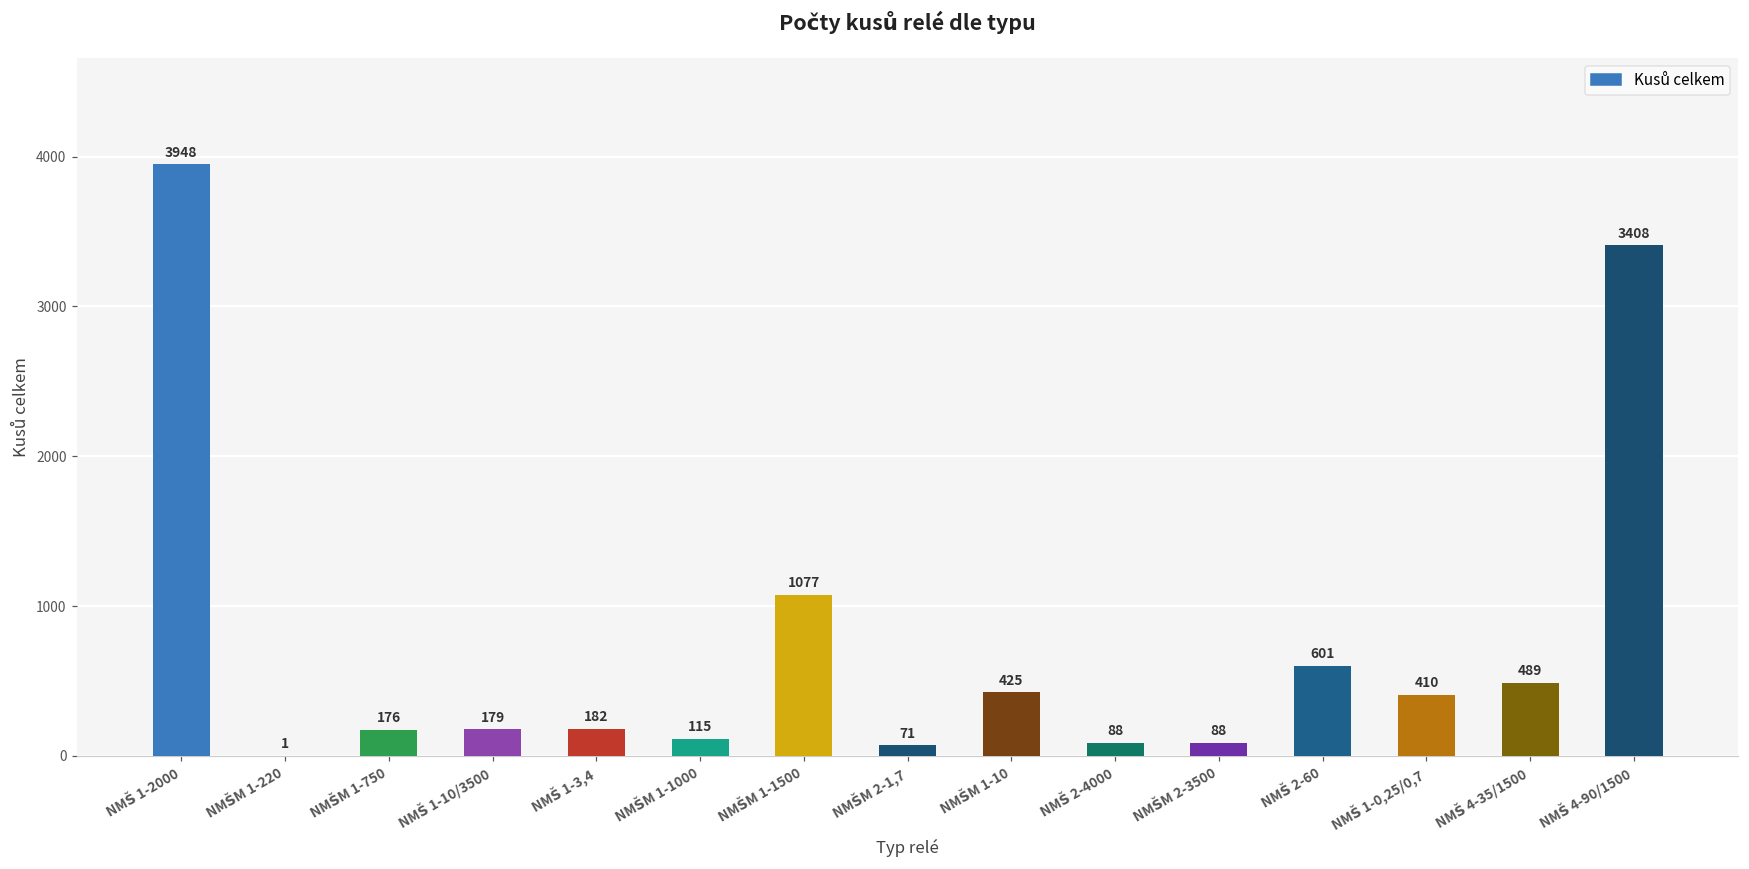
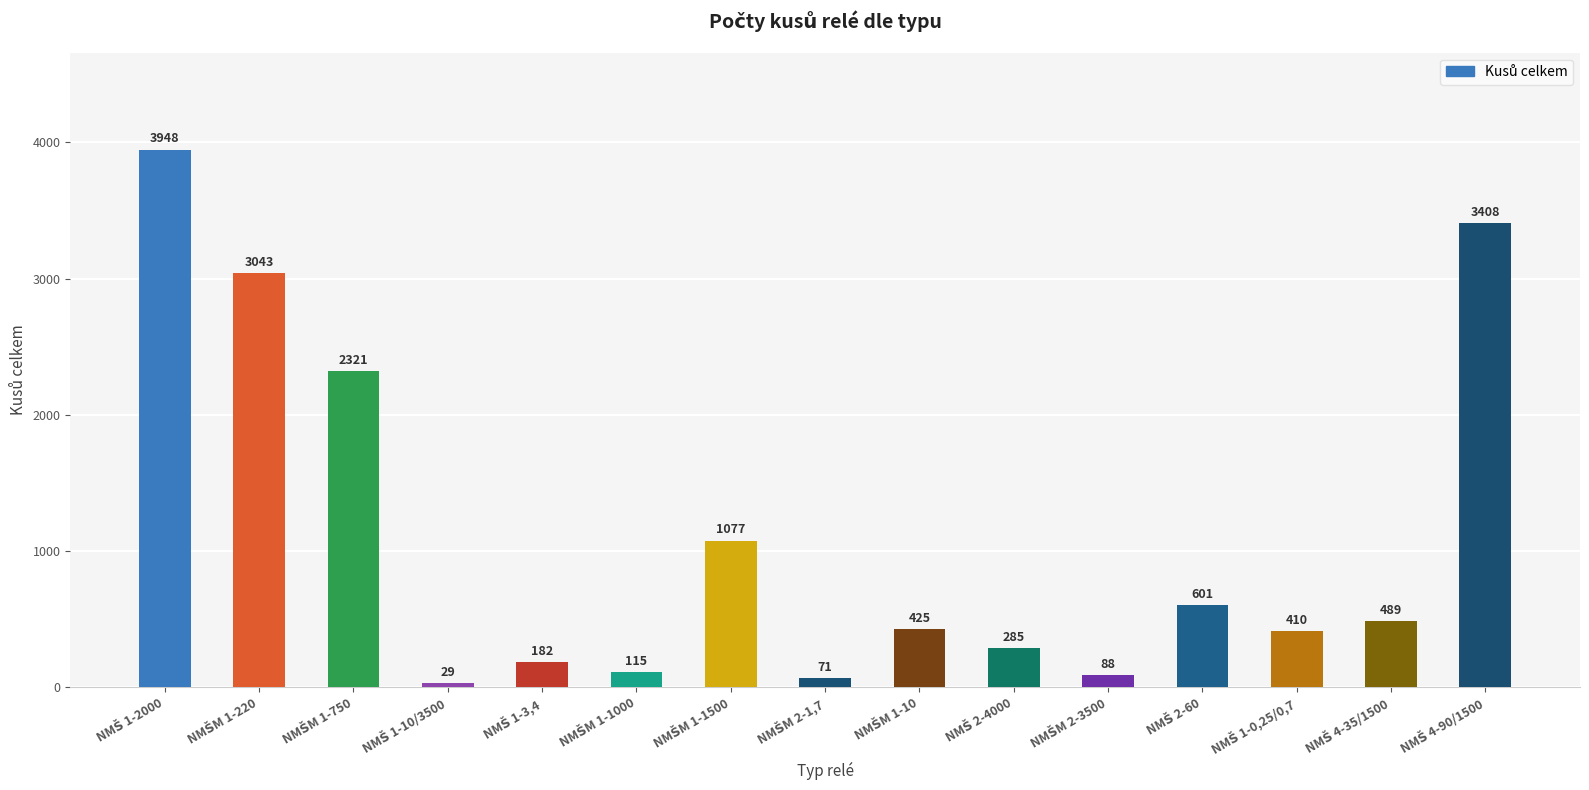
  {
    "NMŠ 1-2000": 3948,
-   "NMŠM 1-220": 1,
-   "NMŠM 1-750": 176,
-   "NMŠ 1-10/3500": 179,
+   "NMŠM 1-220": 3043,
+   "NMŠM 1-750": 2321,
+   "NMŠ 1-10/3500": 29,
    "NMŠ 1-3,4": 182,
    "NMŠM 1-1000": 115,
    "NMŠM 1-1500": 1077,
    "NMŠM 2-1,7": 71,
    "NMŠM 1-10": 425,
-   "NMŠ 2-4000": 88,
+   "NMŠ 2-4000": 285,
    "NMŠM 2-3500": 88,
    "NMŠ 2-60": 601,
    "NMŠ 1-0,25/0,7": 410,
    "NMŠ 4-35/1500": 489,
    "NMŠ 4-90/1500": 3408
  }
